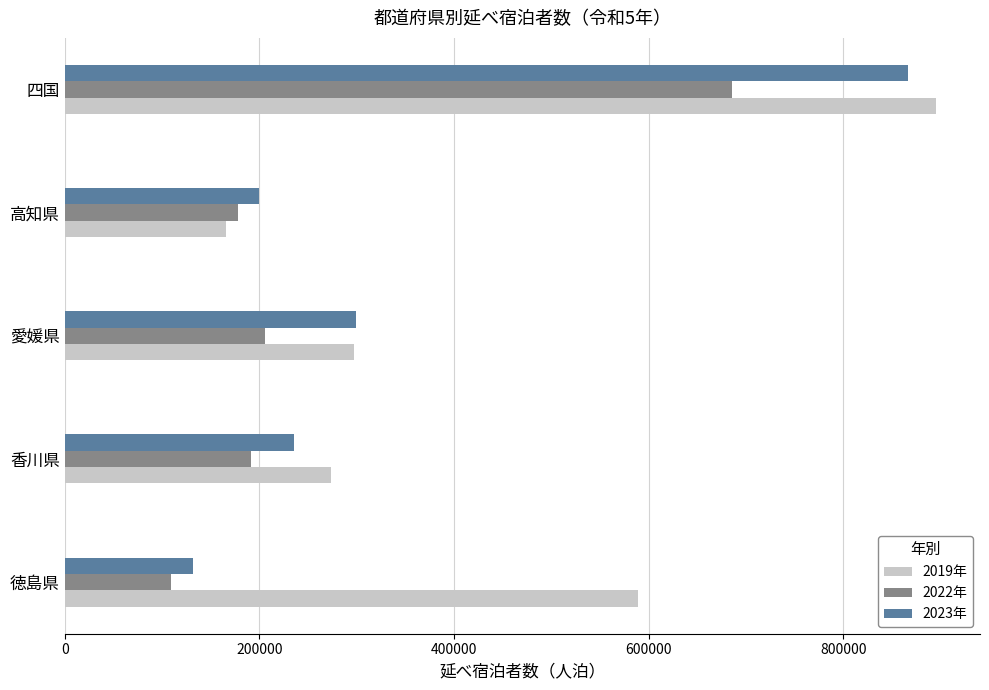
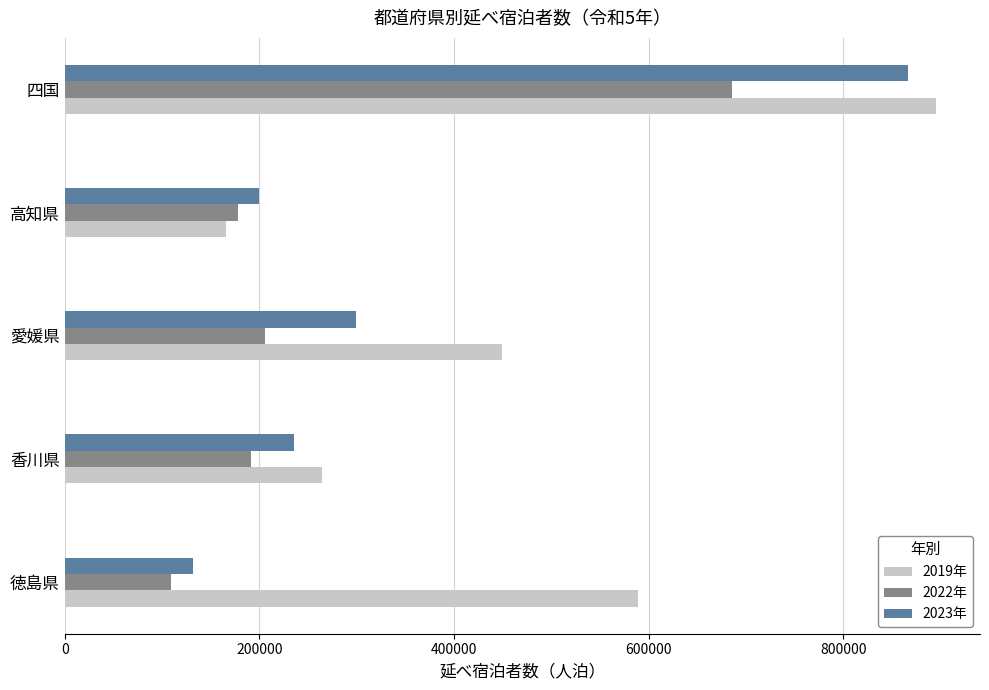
  {
    "2019年": {
      "四国": 900000,
      "高知県": 170000,
-     "愛媛県": 300000,
-     "香川県": 270000,
+     "愛媛県": 450000,
+     "香川県": 260000,
      "徳島県": 590000
    }
  }
